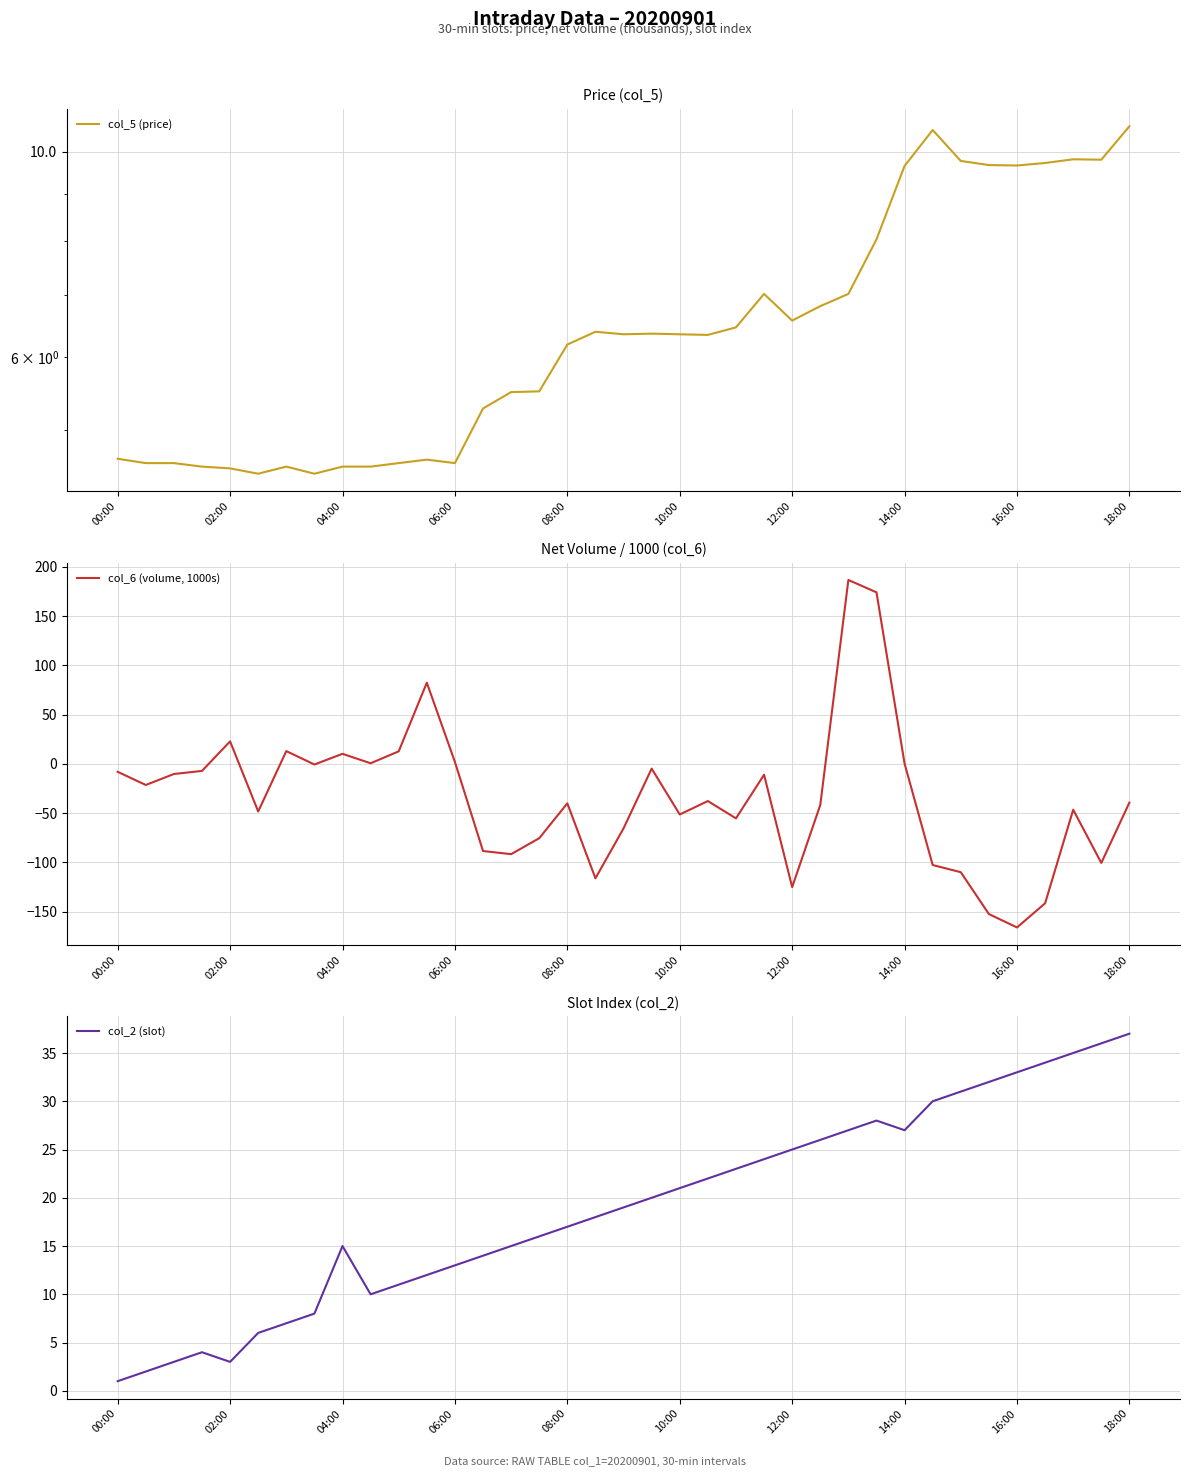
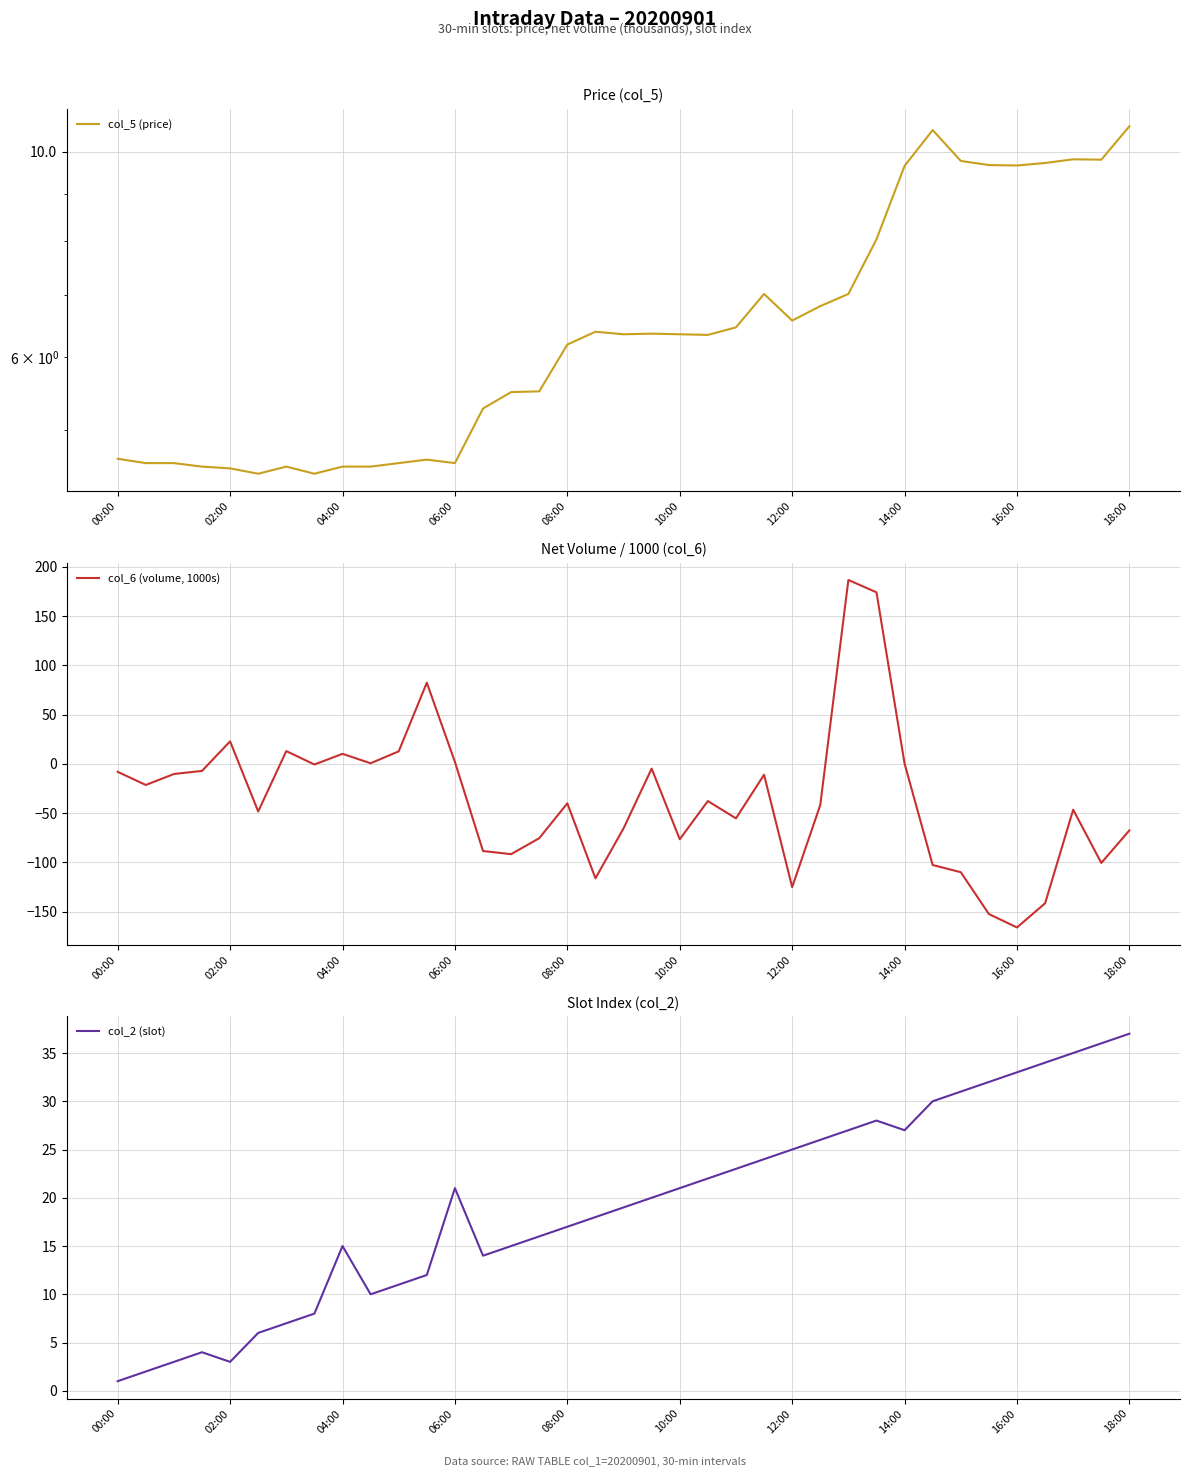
  {
    "Net Volume / 1000 (col_6)": {
      "00:00": -10,
      "02:00": 20,
      "04:00": 10,
      "06:00": 0,
      "08:00": -40,
-     "10:00": -50,
+     "10:00": -80,
      "12:00": -130,
      "14:00": 0,
      "16:00": -170,
-     "18:00": -40
+     "18:00": -70
    },
    "Slot Index (col_2)": {
      "00:00": 1,
      "02:00": 3,
      "04:00": 15,
-     "06:00": 13,
+     "06:00": 21,
      "08:00": 17,
      "10:00": 21,
      "12:00": 25,
      "14:00": 27,
      "16:00": 33,
      "18:00": 37
    }
  }
